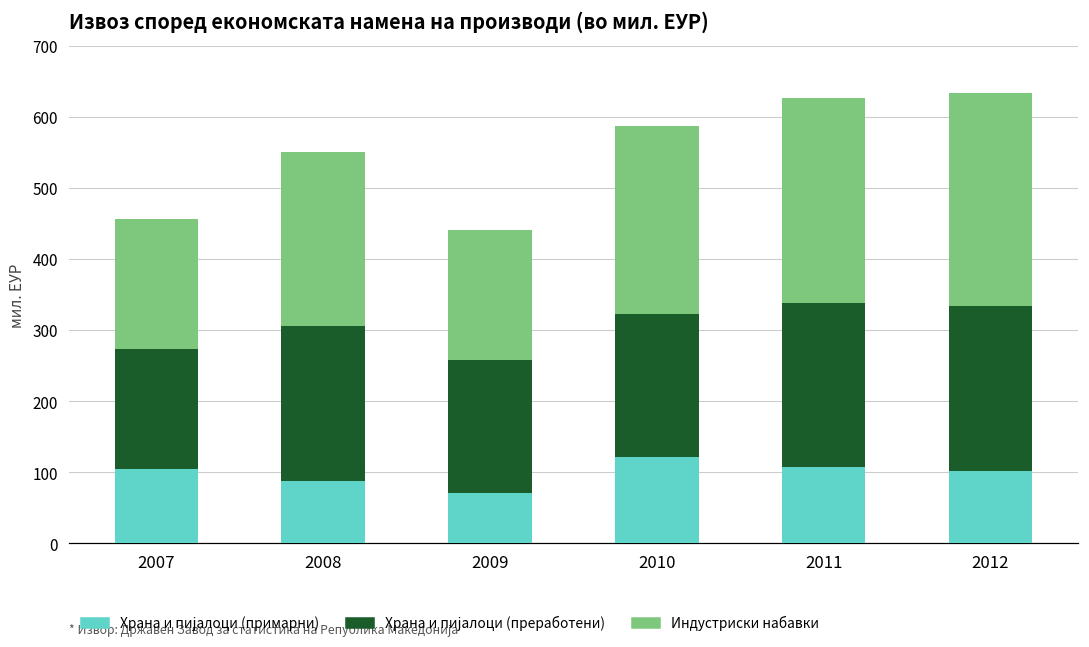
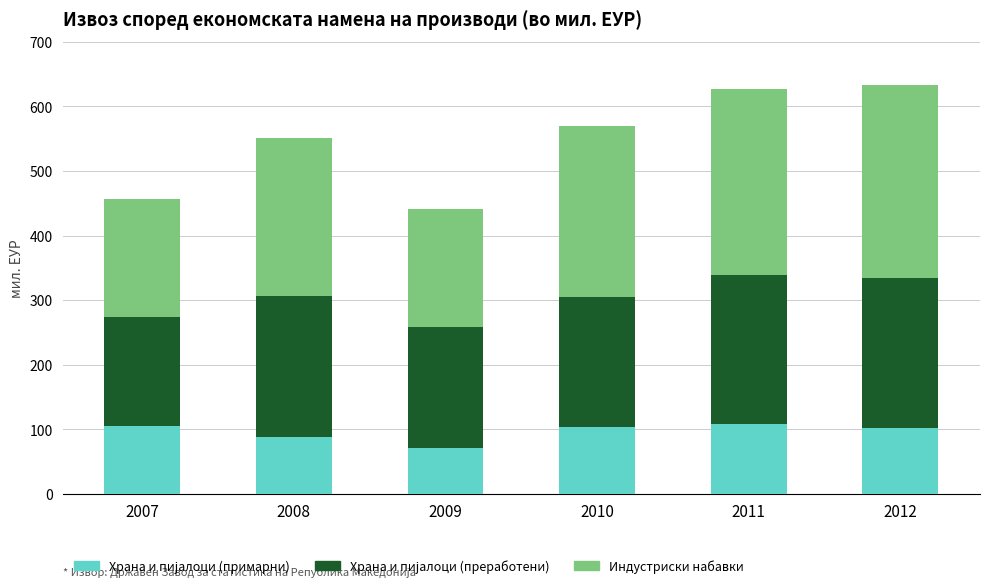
  {
    "Храна и пијалоци (примарни)": {
      "2007": 100,
      "2008": 90,
      "2009": 70,
-     "2010": 120,
+     "2010": 100,
      "2011": 110,
      "2012": 100
    },
    "Храна и пијалоци (преработени)": {
      "2007": 170,
      "2008": 220,
      "2009": 190,
      "2010": 200,
      "2011": 230,
      "2012": 230
    },
    "Индустриски набавки": {
      "2007": 180,
      "2008": 240,
      "2009": 180,
      "2010": 260,
      "2011": 290,
      "2012": 300
    }
  }
